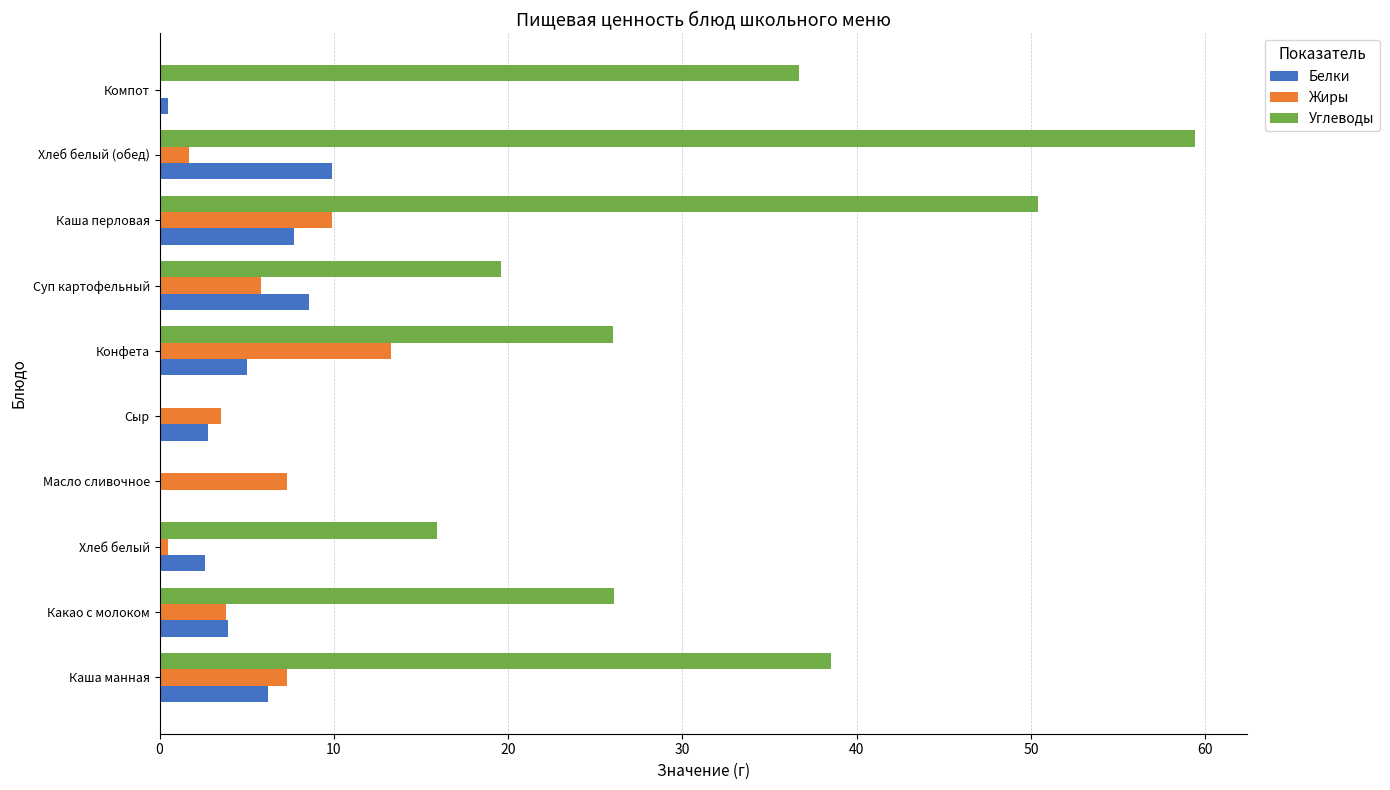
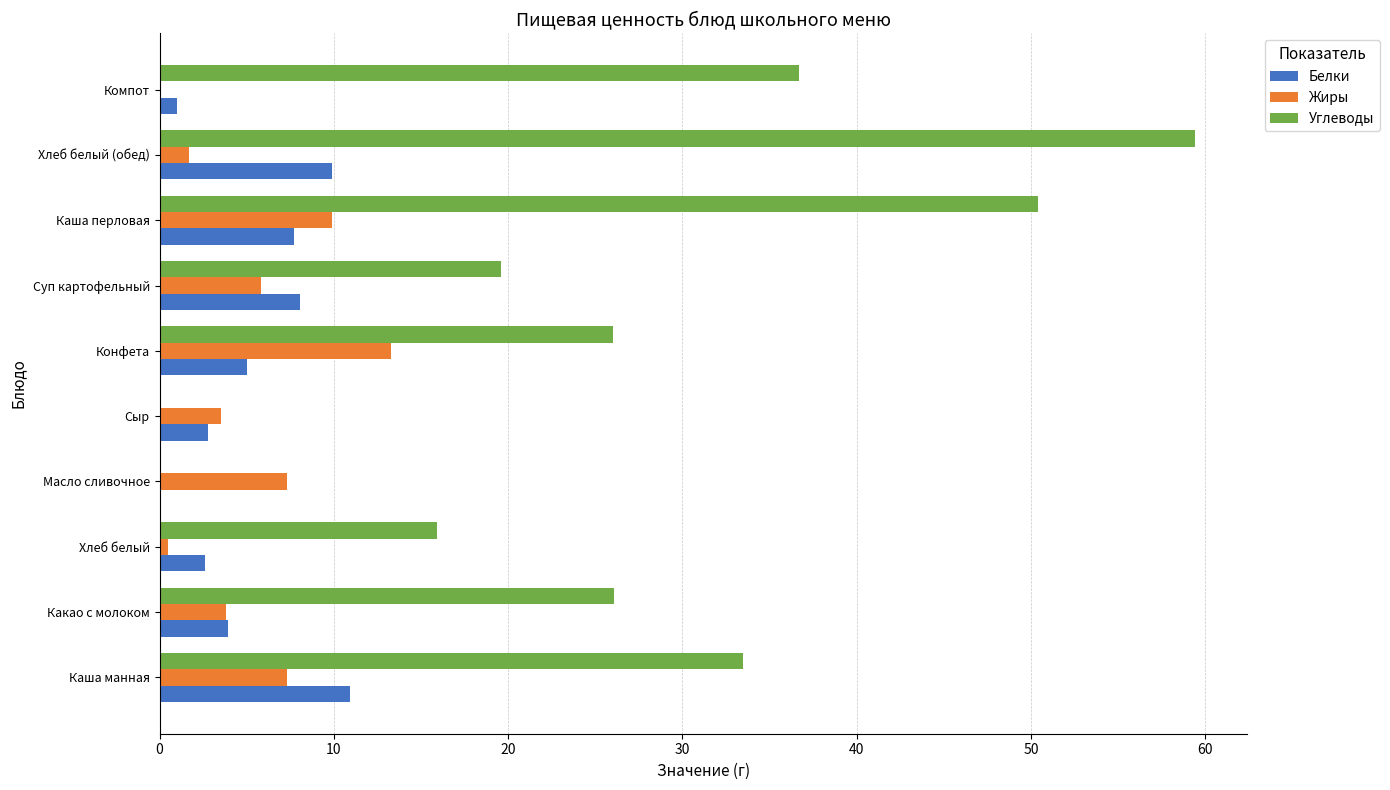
  {
    "Белки": {
-     "Компот": 0.5,
+     "Компот": 1.0,
      "Хлеб белый (обед)": 9.9,
      "Каша перловая": 7.7,
-     "Суп картофельный": 8.6,
+     "Суп картофельный": 8.1,
      "Конфета": 5.0,
      "Сыр": 2.8,
      "Хлеб белый": 2.6,
      "Какао с молоком": 3.9,
-     "Каша манная": 6.2
+     "Каша манная": 10.9
    },
    "Жиры": {
      "Компот": 0.0,
      "Хлеб белый (обед)": 1.7,
      "Каша перловая": 9.9,
      "Суп картофельный": 5.8,
      "Конфета": 13.3,
      "Сыр": 3.5,
      "Масло сливочное": 7.3,
      "Хлеб белый": 0.5,
      "Какао с молоком": 3.8,
      "Каша манная": 7.3
    },
    "Углеводы": {
      "Компот": 36.7,
      "Хлеб белый (обед)": 59.4,
      "Каша перловая": 50.4,
      "Суп картофельный": 19.6,
      "Конфета": 26.0,
      "Сыр": 0.0,
      "Хлеб белый": 15.9,
      "Какао с молоком": 26.1,
-     "Каша манная": 38.5
+     "Каша манная": 33.5
    }
  }
